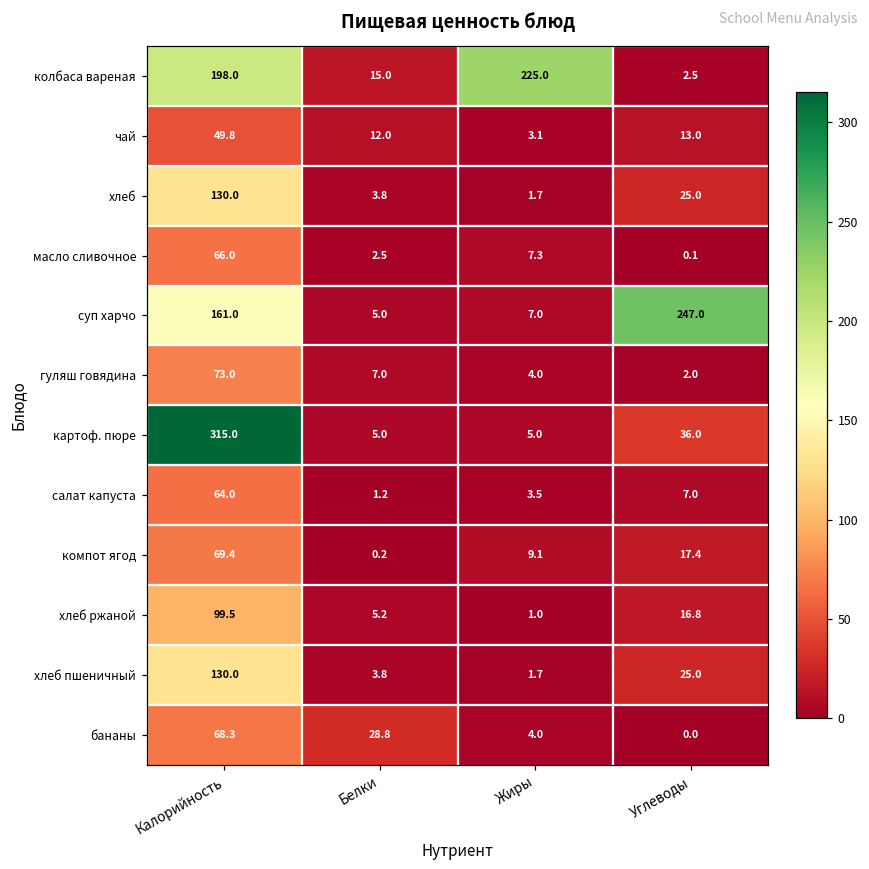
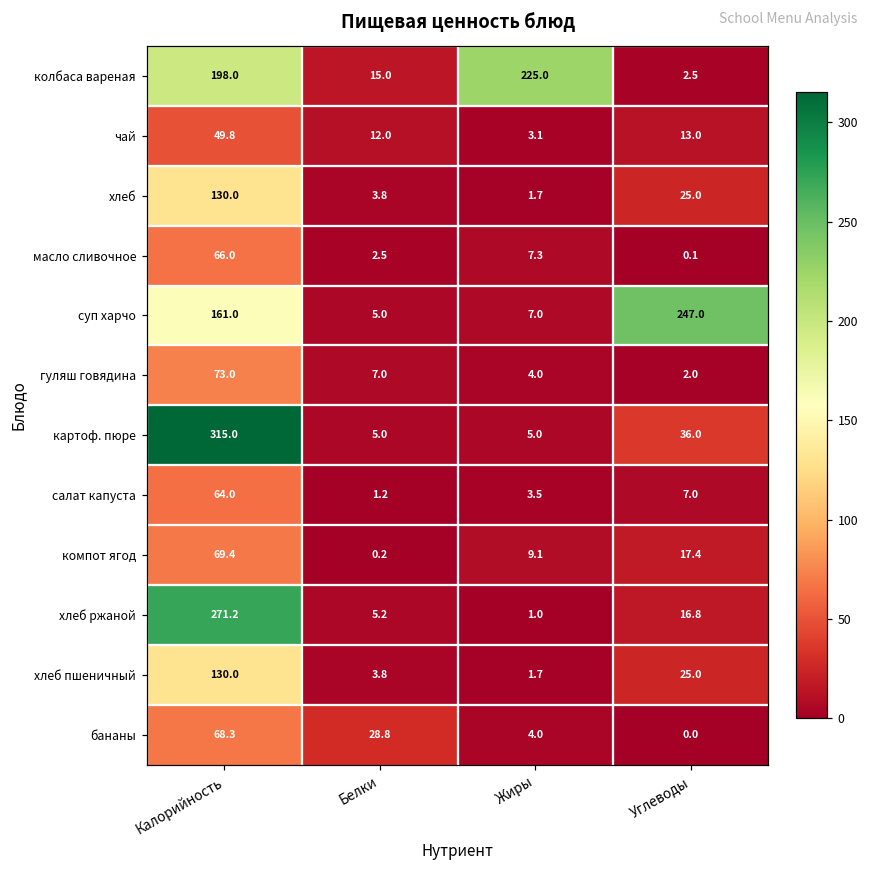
  {
    "колбаса вареная": {
      "Калорийность": 198.0,
      "Белки": 15.0,
      "Жиры": 225.0,
      "Углеводы": 2.5
    },
    "чай": {
      "Калорийность": 49.8,
      "Белки": 12.0,
      "Жиры": 3.1,
      "Углеводы": 13.0
    },
    "хлеб": {
      "Калорийность": 130.0,
      "Белки": 3.8,
      "Жиры": 1.7,
      "Углеводы": 25.0
    },
    "масло сливочное": {
      "Калорийность": 66.0,
      "Белки": 2.5,
      "Жиры": 7.3,
      "Углеводы": 0.1
    },
    "суп харчо": {
      "Калорийность": 161.0,
      "Белки": 5.0,
      "Жиры": 7.0,
      "Углеводы": 247.0
    },
    "гуляш говядина": {
      "Калорийность": 73.0,
      "Белки": 7.0,
      "Жиры": 4.0,
      "Углеводы": 2.0
    },
    "картоф. пюре": {
      "Калорийность": 315.0,
      "Белки": 5.0,
      "Жиры": 5.0,
      "Углеводы": 36.0
    },
    "салат капуста": {
      "Калорийность": 64.0,
      "Белки": 1.2,
      "Жиры": 3.5,
      "Углеводы": 7.0
    },
    "компот ягод": {
      "Калорийность": 69.4,
      "Белки": 0.2,
      "Жиры": 9.1,
      "Углеводы": 17.4
    },
    "хлеб ржаной": {
-     "Калорийность": 99.5,
+     "Калорийность": 271.2,
      "Белки": 5.2,
      "Жиры": 1.0,
      "Углеводы": 16.8
    },
    "хлеб пшеничный": {
      "Калорийность": 130.0,
      "Белки": 3.8,
      "Жиры": 1.7,
      "Углеводы": 25.0
    },
    "бананы": {
      "Калорийность": 68.3,
      "Белки": 28.8,
      "Жиры": 4.0,
      "Углеводы": 0.0
    }
  }
